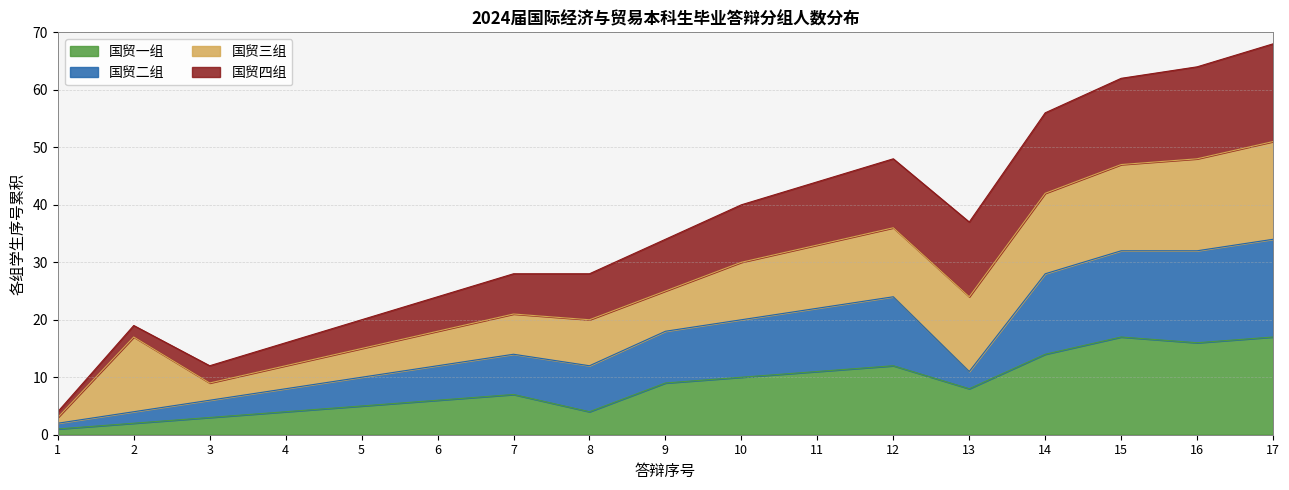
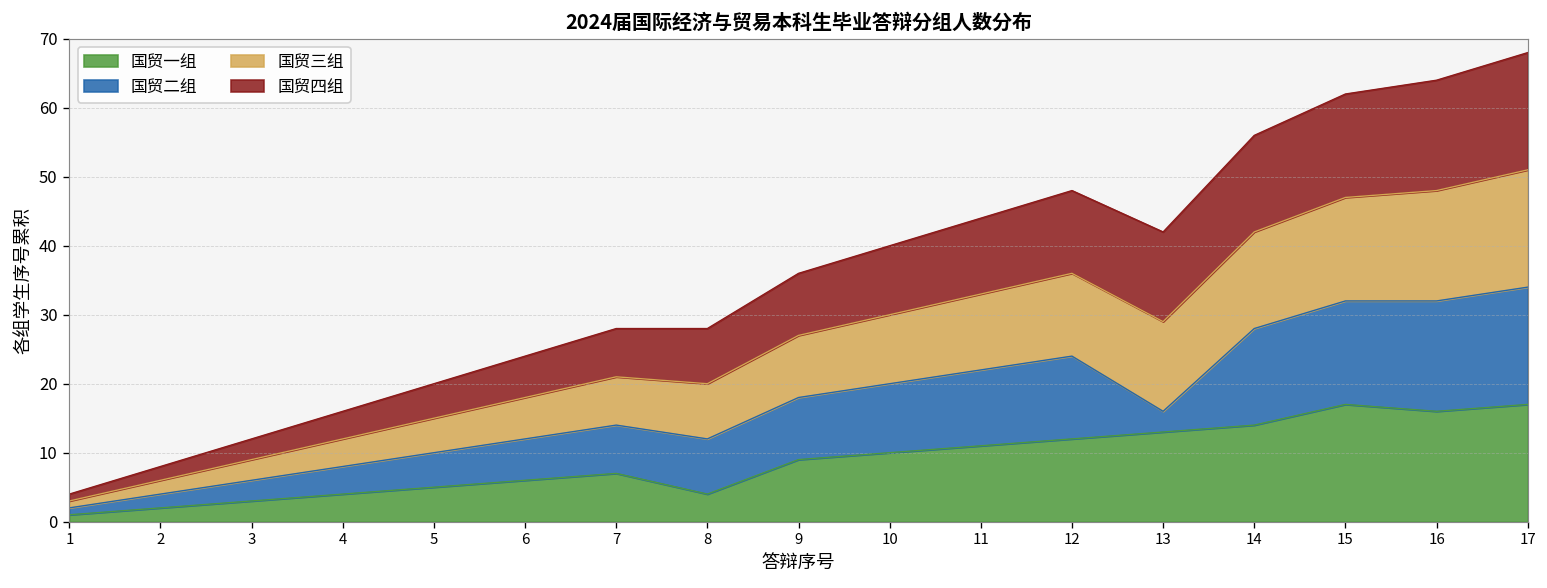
  {
    "国贸一组": {
      "1": 1,
      "2": 2,
      "3": 3,
      "4": 4,
      "5": 5,
      "6": 6,
      "7": 7,
      "8": 4,
      "9": 9,
      "10": 10,
      "11": 11,
      "12": 12,
-     "13": 8,
+     "13": 13,
      "14": 14,
      "15": 17,
      "16": 16,
      "17": 17
    },
    "国贸二组": {
      "1": 1,
      "2": 2,
      "3": 3,
      "4": 4,
      "5": 5,
      "6": 6,
      "7": 7,
      "8": 8,
      "9": 9,
      "10": 10,
      "11": 11,
      "12": 12,
      "13": 3,
      "14": 14,
      "15": 15,
      "16": 16,
      "17": 17
    },
    "国贸三组": {
      "1": 1,
-     "2": 13,
+     "2": 2,
      "3": 3,
      "4": 4,
      "5": 5,
      "6": 6,
      "7": 7,
      "8": 8,
-     "9": 7,
+     "9": 9,
      "10": 10,
      "11": 11,
      "12": 12,
      "13": 13,
      "14": 14,
      "15": 15,
      "16": 16,
      "17": 17
    },
    "国贸四组": {
      "1": 1,
      "2": 2,
      "3": 3,
      "4": 4,
      "5": 5,
      "6": 6,
      "7": 7,
      "8": 8,
      "9": 9,
      "10": 10,
      "11": 11,
      "12": 12,
      "13": 13,
      "14": 14,
      "15": 15,
      "16": 16,
      "17": 17
    }
  }
